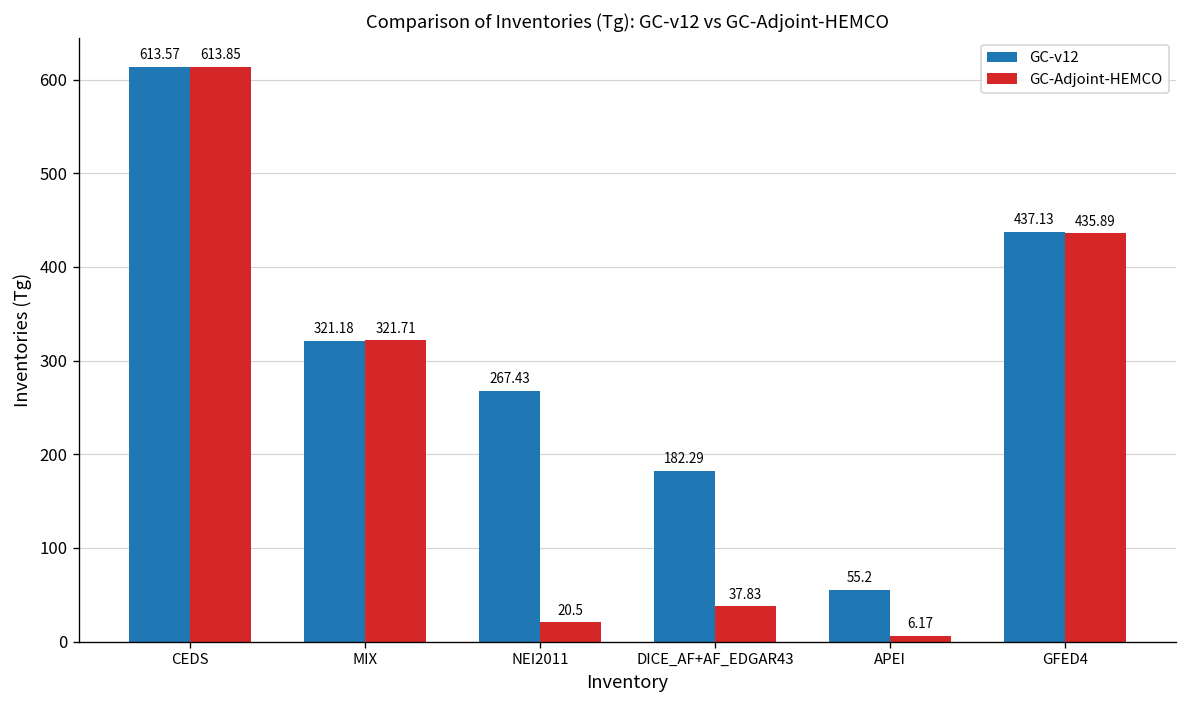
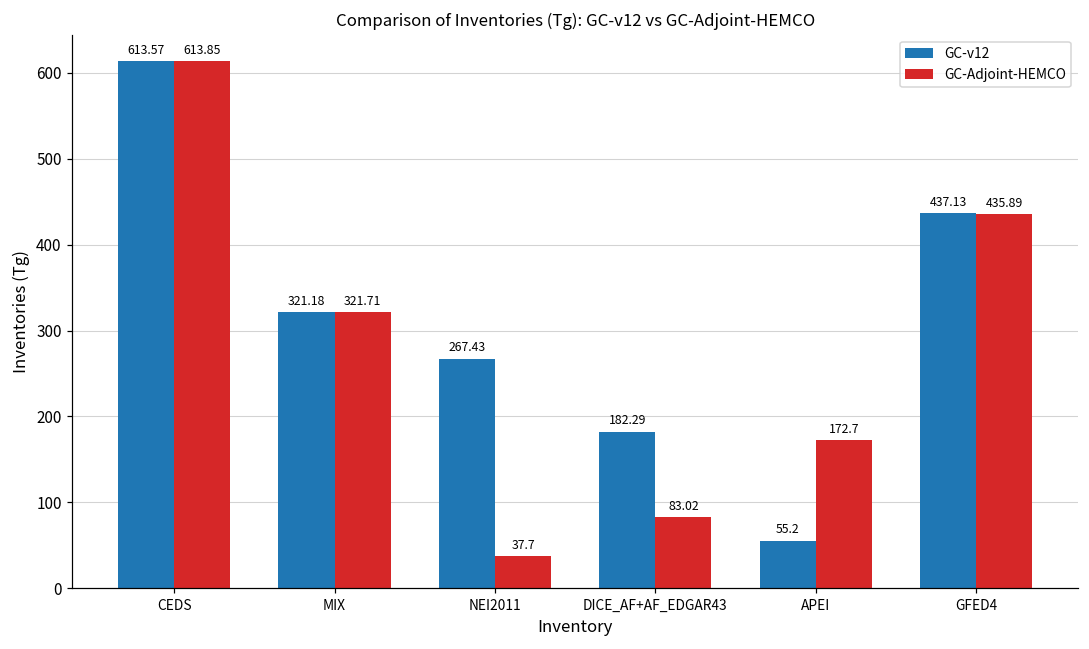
  {
    "GC-v12": {
      "CEDS": 613.57,
      "MIX": 321.18,
      "NEI2011": 267.43,
      "DICE_AF+AF_EDGAR43": 182.29,
      "APEI": 55.2,
      "GFED4": 437.13
    },
    "GC-Adjoint-HEMCO": {
      "CEDS": 613.85,
      "MIX": 321.71,
-     "NEI2011": 20.5,
-     "DICE_AF+AF_EDGAR43": 37.83,
-     "APEI": 6.17,
+     "NEI2011": 37.7,
+     "DICE_AF+AF_EDGAR43": 83.02,
+     "APEI": 172.7,
      "GFED4": 435.89
    }
  }
